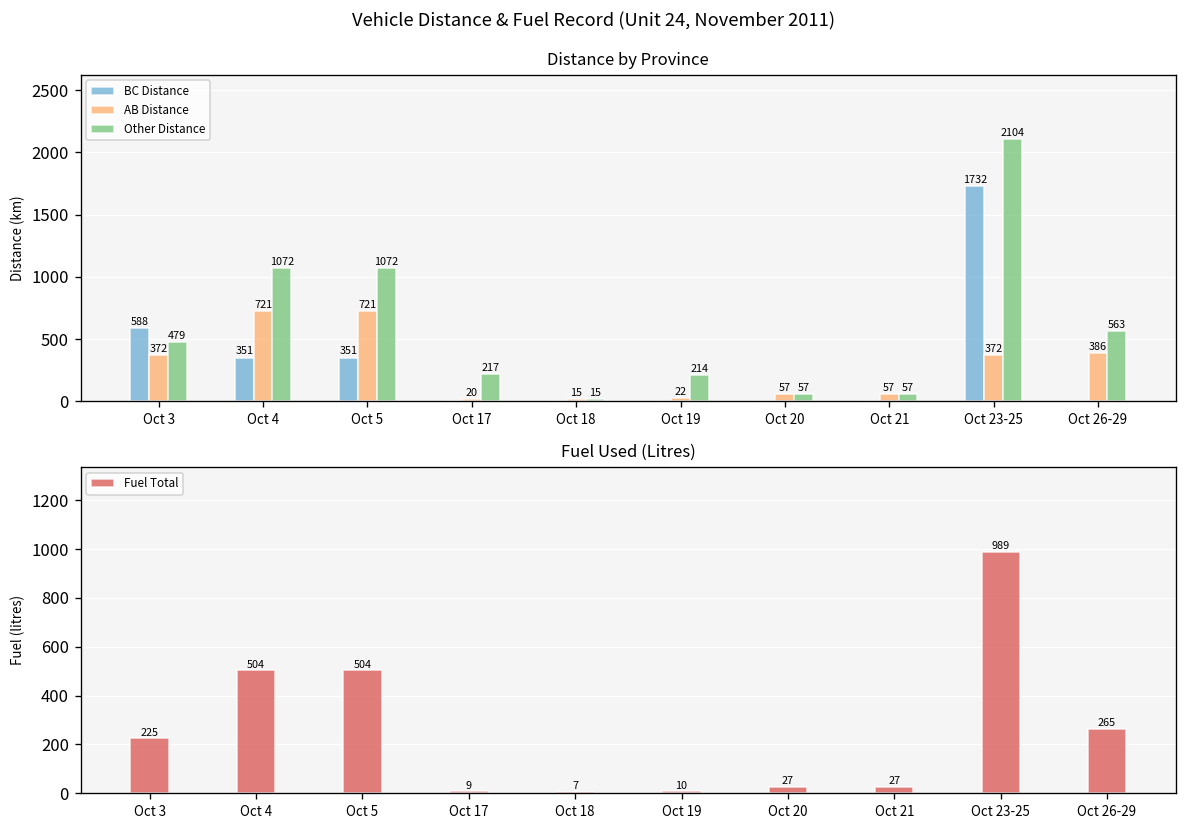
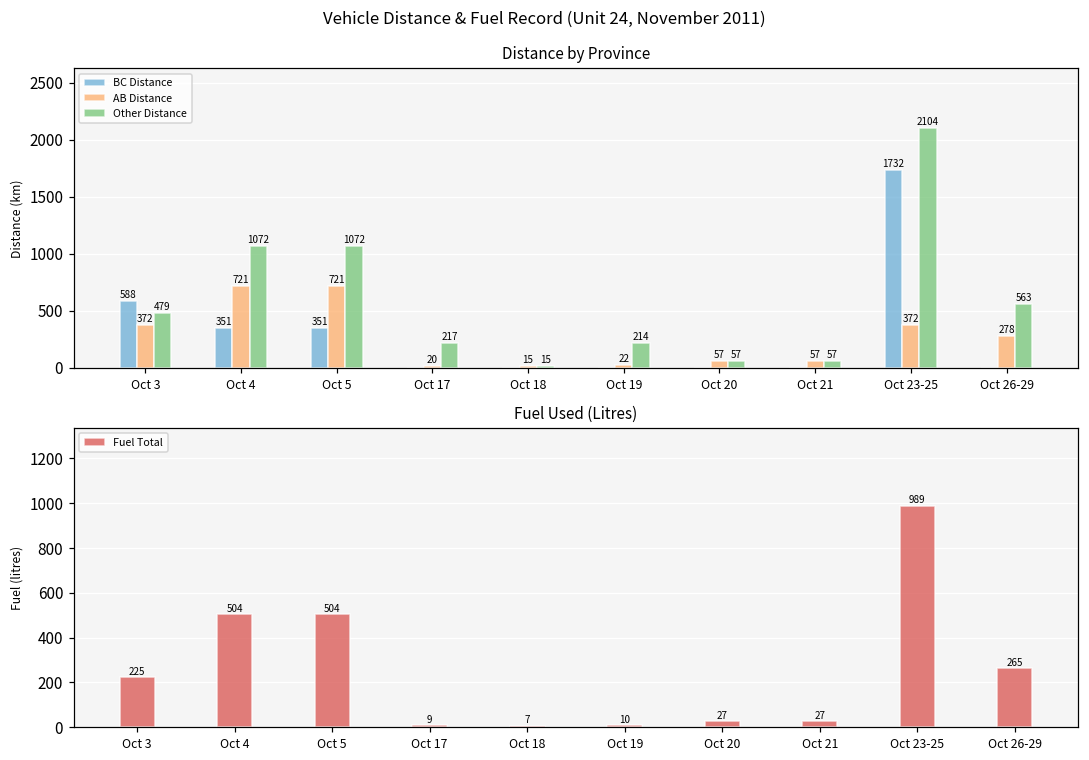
  {
    "Distance by Province": {
      "BC Distance": {
        "Oct 3": 588,
        "Oct 4": 351,
        "Oct 5": 351,
        "Oct 23-25": 1732
      },
      "AB Distance": {
        "Oct 3": 372,
        "Oct 4": 721,
        "Oct 5": 721,
        "Oct 17": 20,
        "Oct 18": 15,
        "Oct 19": 22,
        "Oct 20": 57,
        "Oct 21": 57,
        "Oct 23-25": 372,
-       "Oct 26-29": 386
+       "Oct 26-29": 278
      },
      "Other Distance": {
        "Oct 3": 479,
        "Oct 4": 1072,
        "Oct 5": 1072,
        "Oct 17": 217,
        "Oct 18": 15,
        "Oct 19": 214,
        "Oct 20": 57,
        "Oct 21": 57,
        "Oct 23-25": 2104,
        "Oct 26-29": 563
      }
    },
    "Fuel Used (Litres)": {
      "Oct 3": 225,
      "Oct 4": 504,
      "Oct 5": 504,
      "Oct 17": 9,
      "Oct 18": 7,
      "Oct 19": 10,
      "Oct 20": 27,
      "Oct 21": 27,
      "Oct 23-25": 989,
      "Oct 26-29": 265
    }
  }
